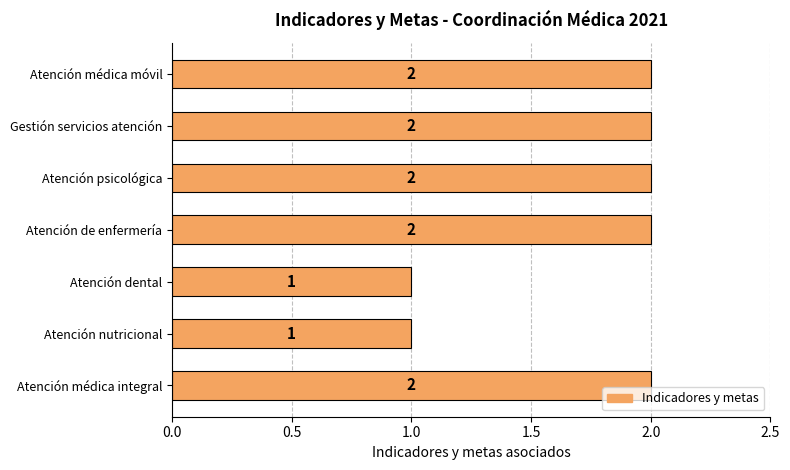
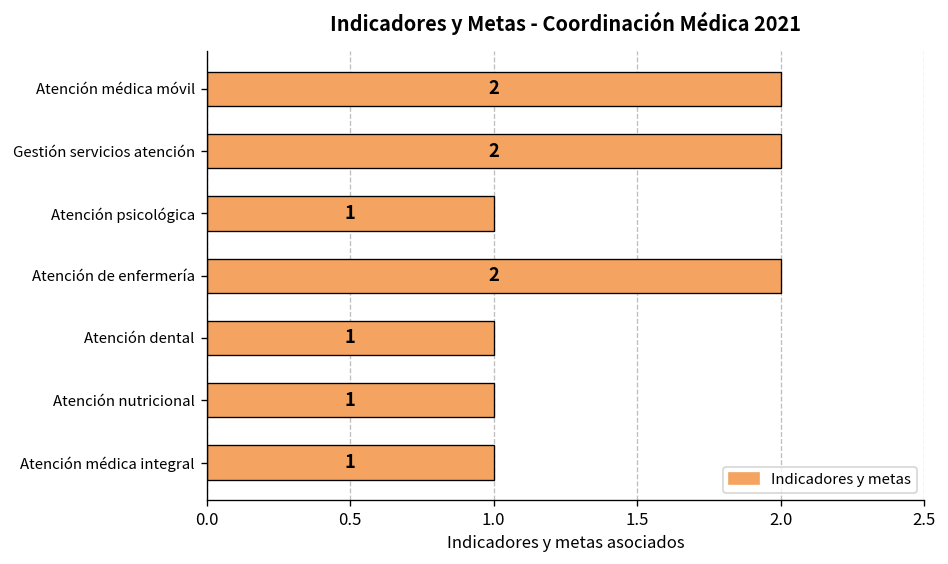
  {
    "Atención médica móvil": 2,
    "Gestión servicios atención": 2,
-   "Atención psicológica": 2,
+   "Atención psicológica": 1,
    "Atención de enfermería": 2,
    "Atención dental": 1,
    "Atención nutricional": 1,
-   "Atención médica integral": 2
+   "Atención médica integral": 1
  }
